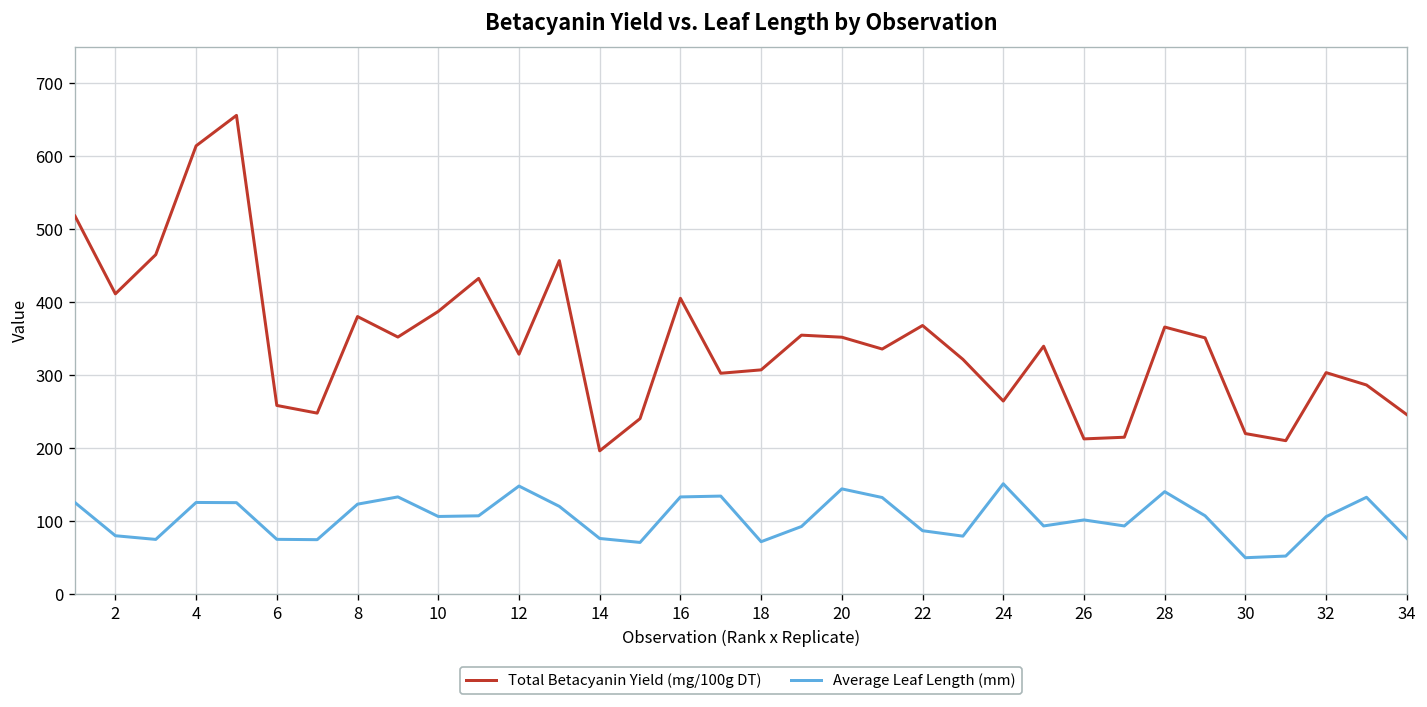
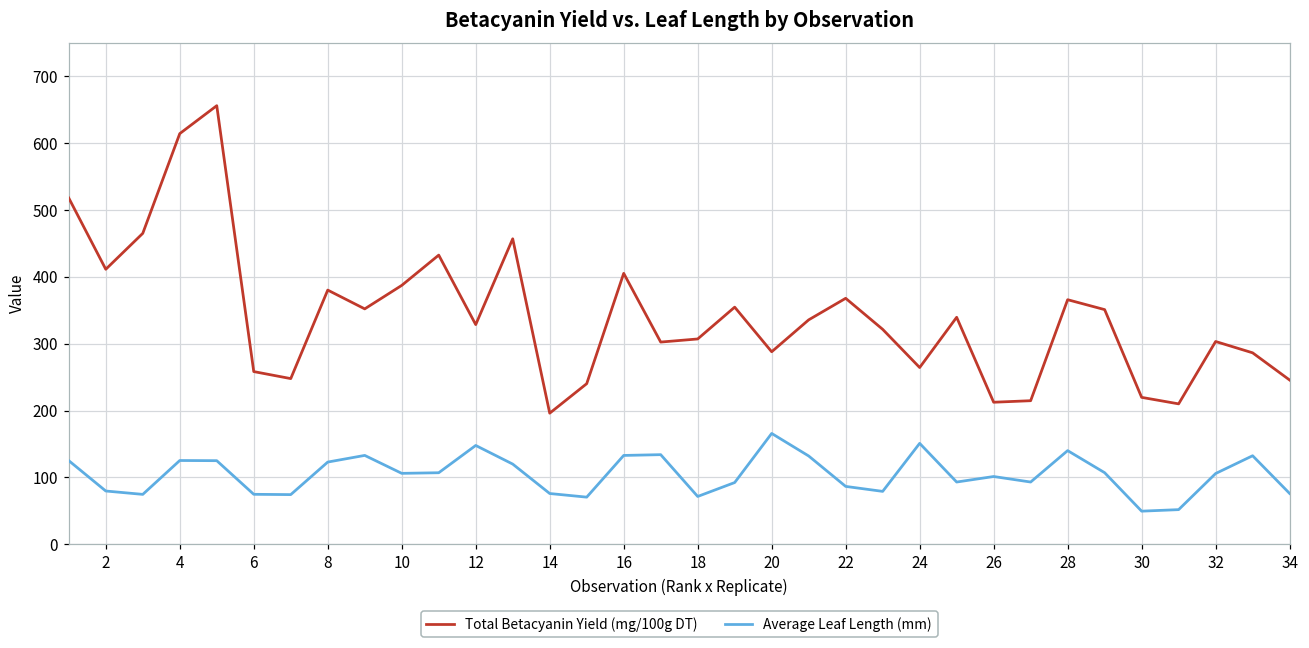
  {
    "Total Betacyanin Yield (mg/100g DT)": {
      "2": 410,
      "4": 610,
      "6": 260,
      "8": 380,
      "10": 390,
      "12": 330,
      "14": 200,
      "16": 410,
      "18": 310,
-     "20": 350,
+     "20": 290,
      "22": 370,
      "24": 260,
      "26": 210,
      "28": 370,
      "30": 220,
      "32": 300,
      "34": 250
    },
    "Average Leaf Length (mm)": {
      "2": 80,
      "4": 130,
      "6": 70,
      "8": 120,
      "10": 110,
      "12": 150,
      "14": 80,
      "16": 130,
      "18": 70,
-     "20": 140,
+     "20": 170,
      "22": 90,
      "24": 150,
      "26": 100,
      "28": 140,
      "30": 50,
      "32": 110,
      "34": 80
    }
  }
